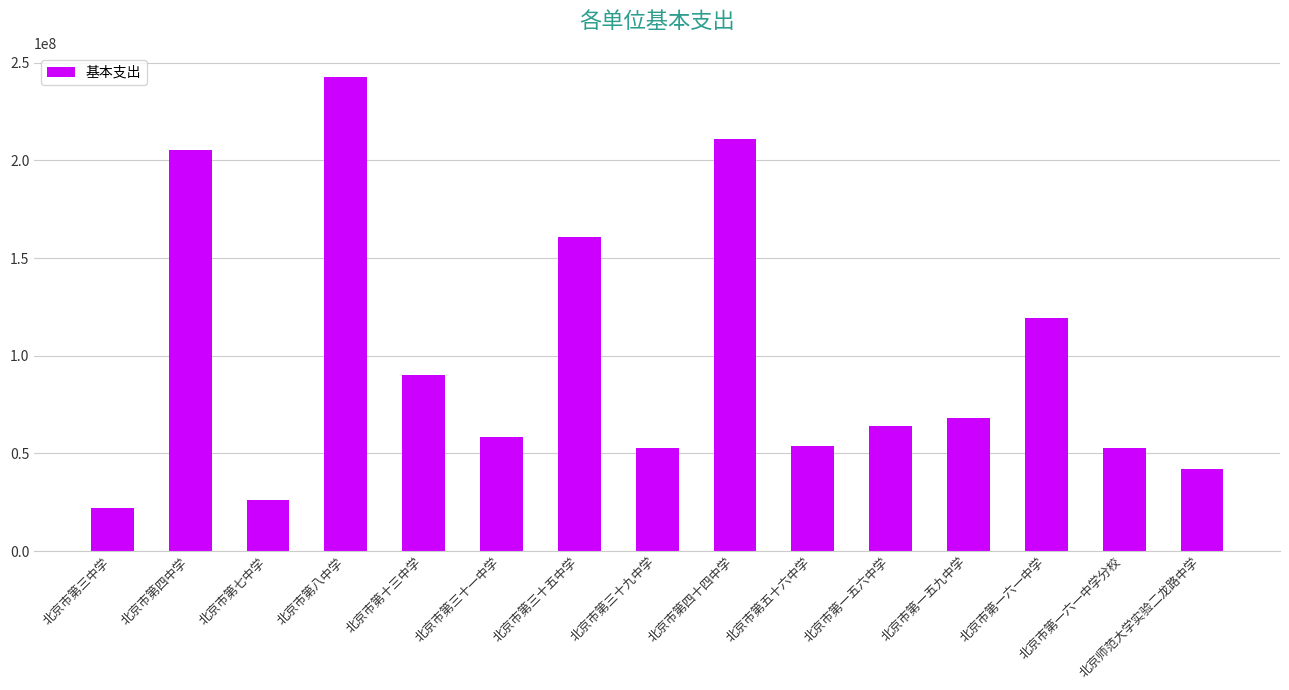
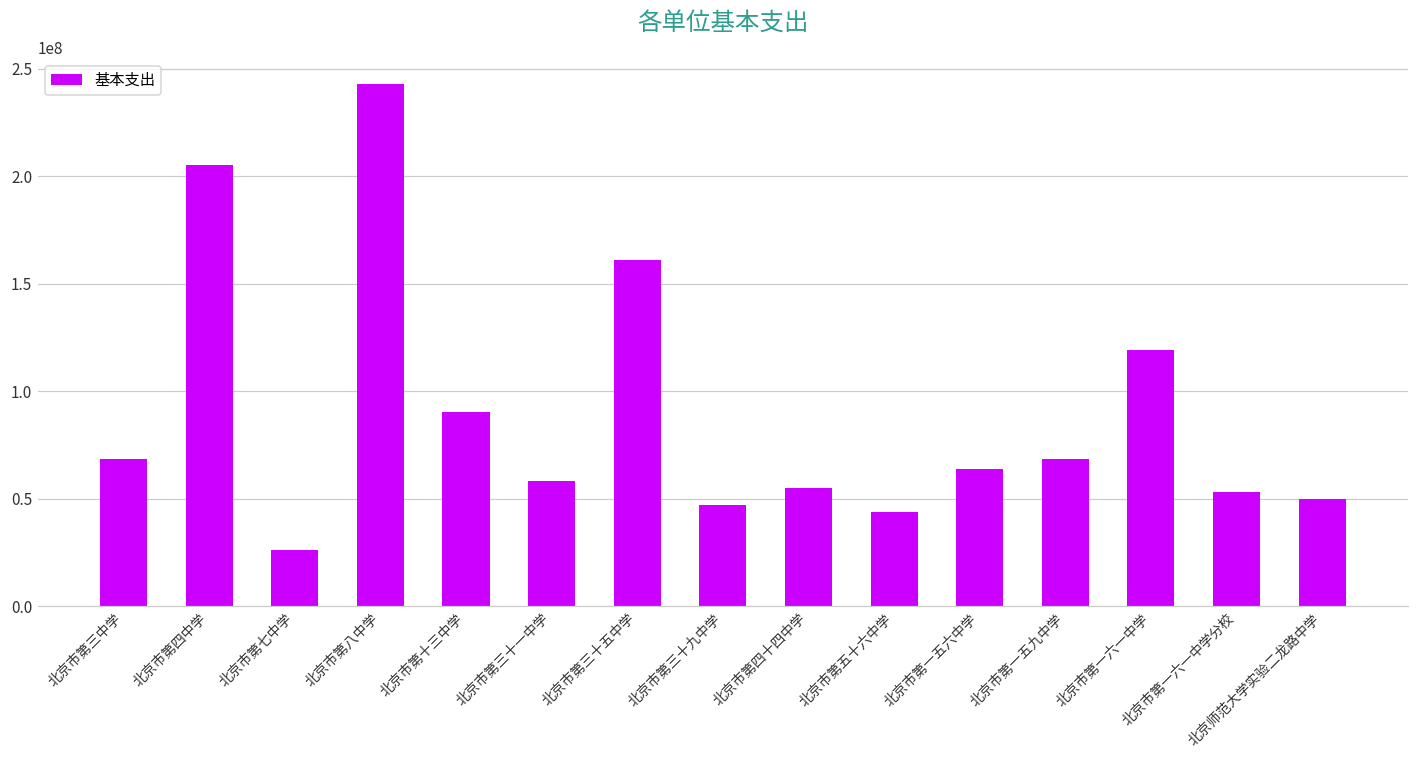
  {
-   "北京市第三中学": 22000000,
+   "北京市第三中学": 69000000,
    "北京市第四中学": 205000000,
    "北京市第七中学": 26000000,
    "北京市第八中学": 243000000,
    "北京市第十三中学": 90000000,
    "北京市第三十一中学": 58000000,
    "北京市第三十五中学": 161000000,
-   "北京市第三十九中学": 53000000,
-   "北京市第四十四中学": 211000000,
-   "北京市第五十六中学": 54000000,
+   "北京市第三十九中学": 47000000,
+   "北京市第四十四中学": 55000000,
+   "北京市第五十六中学": 44000000,
    "北京市第一五六中学": 64000000,
    "北京市第一五九中学": 68000000,
    "北京市第一六一中学": 119000000,
    "北京市第一六一中学分校": 53000000,
-   "北京师范大学实验二龙路中学": 42000000
+   "北京师范大学实验二龙路中学": 50000000
  }
